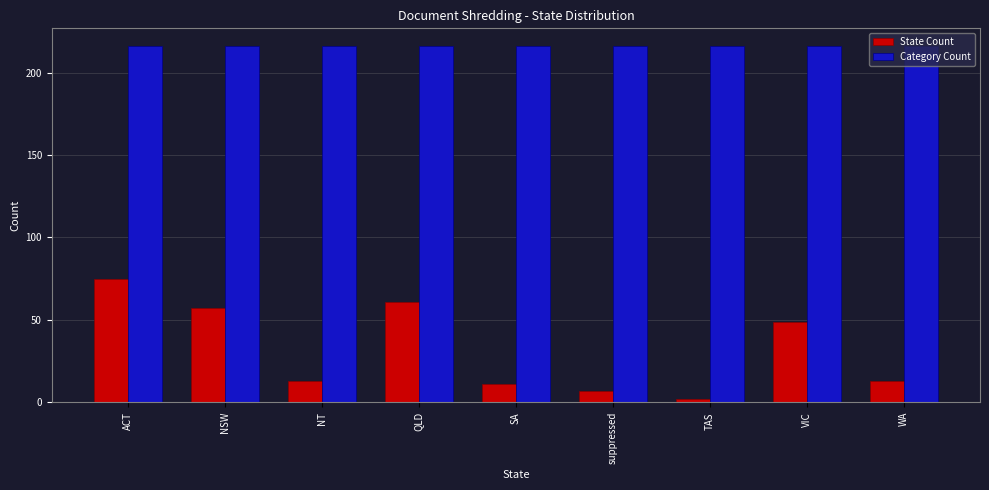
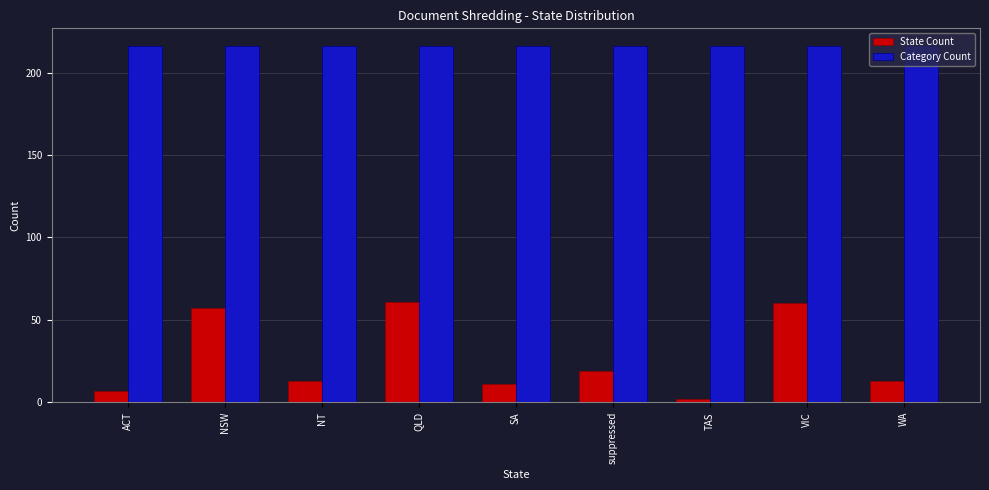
  {
    "State Count": {
-     "ACT": 75,
+     "ACT": 7,
      "NSW": 57,
      "NT": 13,
      "QLD": 61,
      "SA": 11,
-     "suppressed": 7,
+     "suppressed": 19,
      "TAS": 2,
-     "VIC": 49,
+     "VIC": 60,
      "WA": 13
    },
    "Category Count": {
      "ACT": 216,
      "NSW": 216,
      "NT": 216,
      "QLD": 216,
      "SA": 216,
      "suppressed": 216,
      "TAS": 216,
      "VIC": 216
    }
  }
